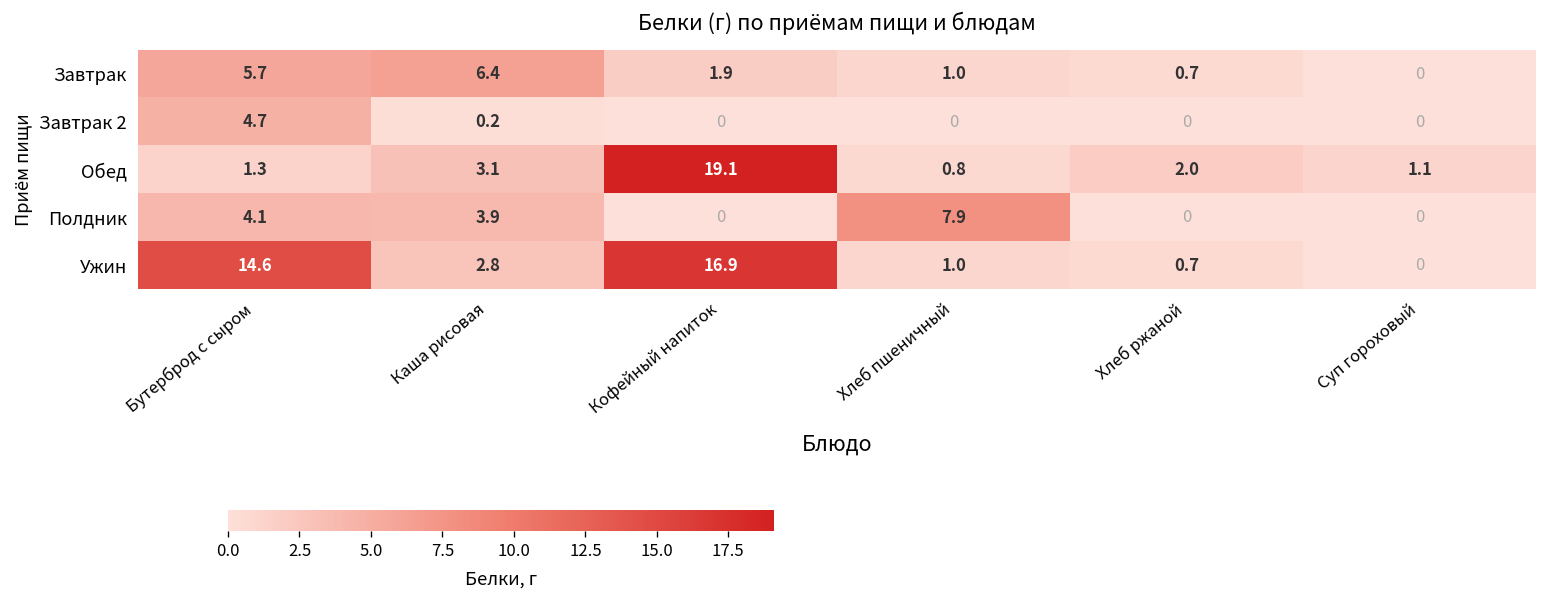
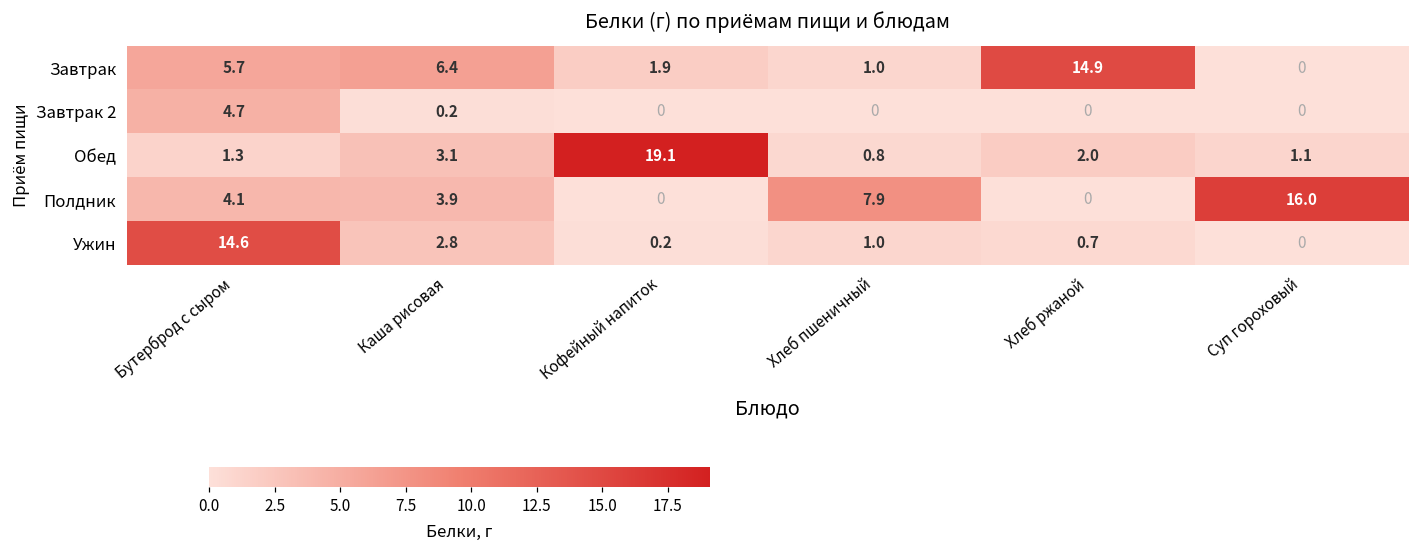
  {
    "Завтрак": {
      "Бутерброд с сыром": 5.7,
      "Каша рисовая": 6.4,
      "Кофейный напиток": 1.9,
      "Хлеб пшеничный": 1.0,
-     "Хлеб ржаной": 0.7,
+     "Хлеб ржаной": 14.9,
      "Суп гороховый": 0
    },
    "Завтрак 2": {
      "Бутерброд с сыром": 4.7,
      "Каша рисовая": 0.2,
      "Кофейный напиток": 0,
      "Хлеб пшеничный": 0,
      "Хлеб ржаной": 0,
      "Суп гороховый": 0
    },
    "Обед": {
      "Бутерброд с сыром": 1.3,
      "Каша рисовая": 3.1,
      "Кофейный напиток": 19.1,
      "Хлеб пшеничный": 0.8,
      "Хлеб ржаной": 2.0,
      "Суп гороховый": 1.1
    },
    "Полдник": {
      "Бутерброд с сыром": 4.1,
      "Каша рисовая": 3.9,
      "Кофейный напиток": 0,
      "Хлеб пшеничный": 7.9,
      "Хлеб ржаной": 0,
-     "Суп гороховый": 0
+     "Суп гороховый": 16.0
    },
    "Ужин": {
      "Бутерброд с сыром": 14.6,
      "Каша рисовая": 2.8,
-     "Кофейный напиток": 16.9,
+     "Кофейный напиток": 0.2,
      "Хлеб пшеничный": 1.0,
      "Хлеб ржаной": 0.7,
      "Суп гороховый": 0
    }
  }
